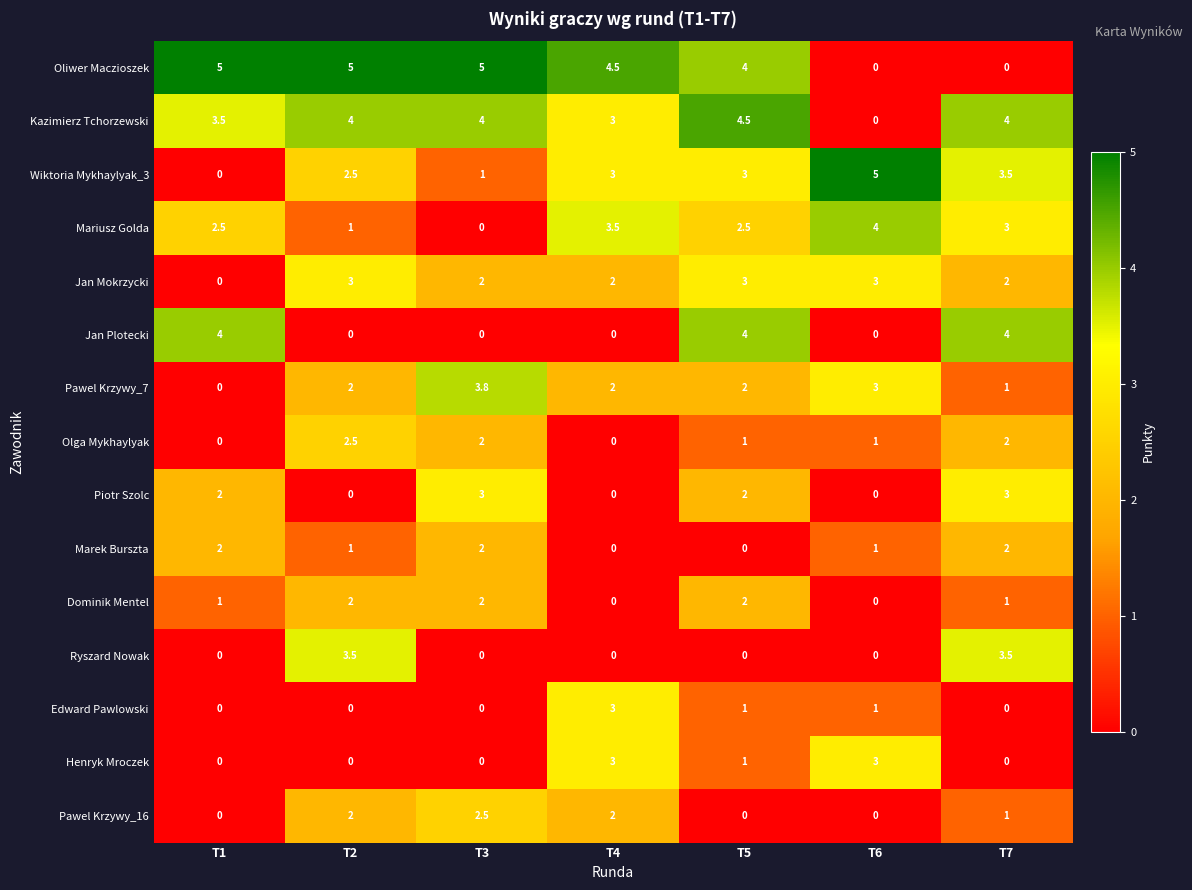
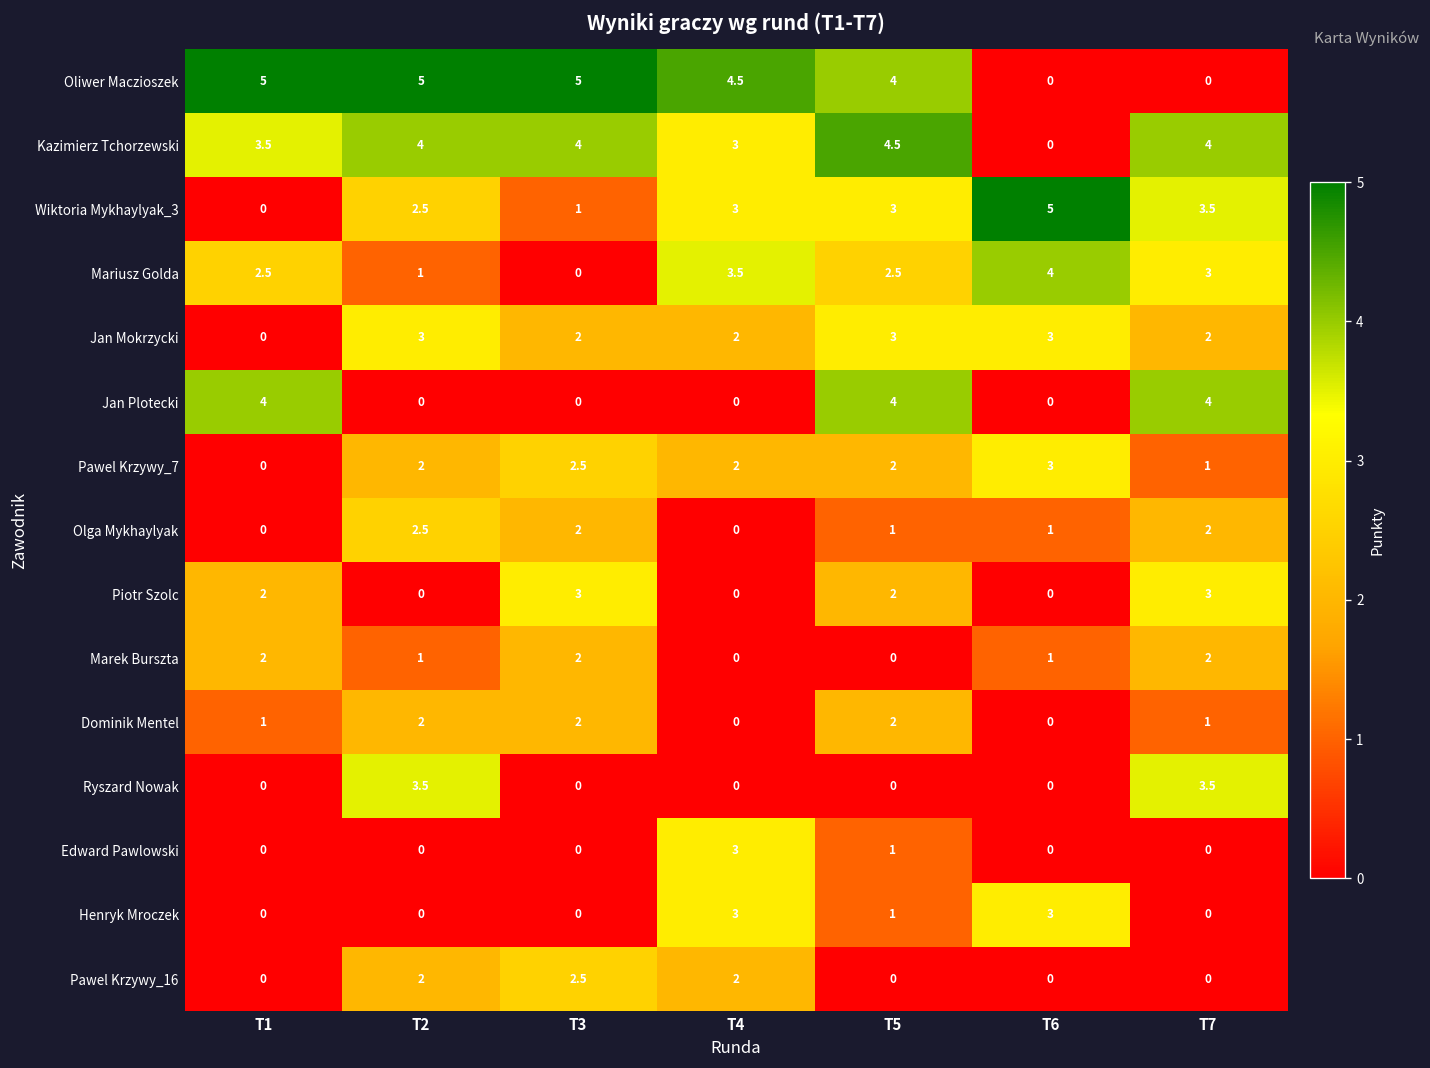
  {
    "Oliwer Maczioszek": {
      "T1": 5,
      "T2": 5,
      "T3": 5,
      "T4": 4.5,
      "T5": 4,
      "T6": 0,
      "T7": 0
    },
    "Kazimierz Tchorzewski": {
      "T1": 3.5,
      "T2": 4,
      "T3": 4,
      "T4": 3,
      "T5": 4.5,
      "T6": 0,
      "T7": 4
    },
    "Wiktoria Mykhaylyak_3": {
      "T1": 0,
      "T2": 2.5,
      "T3": 1,
      "T4": 3,
      "T5": 3,
      "T6": 5,
      "T7": 3.5
    },
    "Mariusz Golda": {
      "T1": 2.5,
      "T2": 1,
      "T3": 0,
      "T4": 3.5,
      "T5": 2.5,
      "T6": 4,
      "T7": 3
    },
    "Jan Mokrzycki": {
      "T1": 0,
      "T2": 3,
      "T3": 2,
      "T4": 2,
      "T5": 3,
      "T6": 3,
      "T7": 2
    },
    "Jan Plotecki": {
      "T1": 4,
      "T2": 0,
      "T3": 0,
      "T4": 0,
      "T5": 4,
      "T6": 0,
      "T7": 4
    },
    "Pawel Krzywy_7": {
      "T1": 0,
      "T2": 2,
-     "T3": 3.8,
+     "T3": 2.5,
      "T4": 2,
      "T5": 2,
      "T6": 3,
      "T7": 1
    },
    "Olga Mykhaylyak": {
      "T1": 0,
      "T2": 2.5,
      "T3": 2,
      "T4": 0,
      "T5": 1,
      "T6": 1,
      "T7": 2
    },
    "Piotr Szolc": {
      "T1": 2,
      "T2": 0,
      "T3": 3,
      "T4": 0,
      "T5": 2,
      "T6": 0,
      "T7": 3
    },
    "Marek Burszta": {
      "T1": 2,
      "T2": 1,
      "T3": 2,
      "T4": 0,
      "T5": 0,
      "T6": 1,
      "T7": 2
    },
    "Dominik Mentel": {
      "T1": 1,
      "T2": 2,
      "T3": 2,
      "T4": 0,
      "T5": 2,
      "T6": 0,
      "T7": 1
    },
    "Ryszard Nowak": {
      "T1": 0,
      "T2": 3.5,
      "T3": 0,
      "T4": 0,
      "T5": 0,
      "T6": 0,
      "T7": 3.5
    },
    "Edward Pawlowski": {
      "T1": 0,
      "T2": 0,
      "T3": 0,
      "T4": 3,
      "T5": 1,
-     "T6": 1,
+     "T6": 0,
      "T7": 0
    },
    "Henryk Mroczek": {
      "T1": 0,
      "T2": 0,
      "T3": 0,
      "T4": 3,
      "T5": 1,
      "T6": 3,
      "T7": 0
    },
    "Pawel Krzywy_16": {
      "T1": 0,
      "T2": 2,
      "T3": 2.5,
      "T4": 2,
      "T5": 0,
      "T6": 0,
-     "T7": 1
+     "T7": 0
    }
  }
